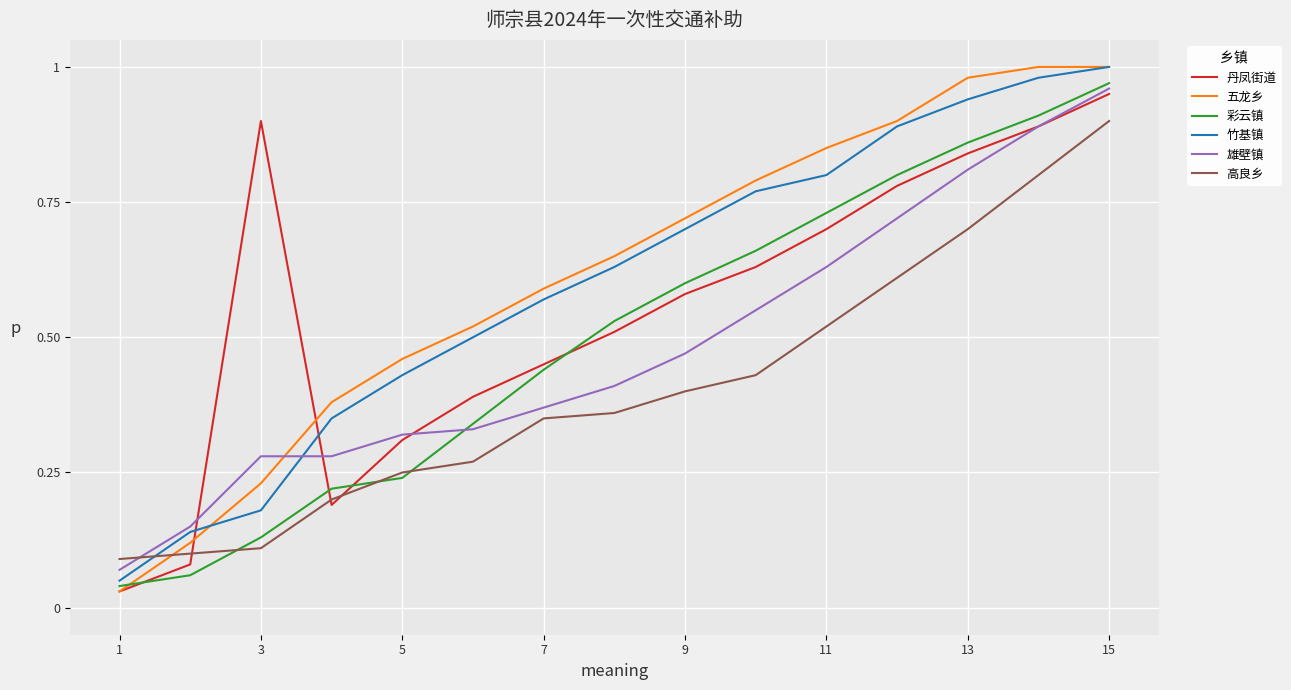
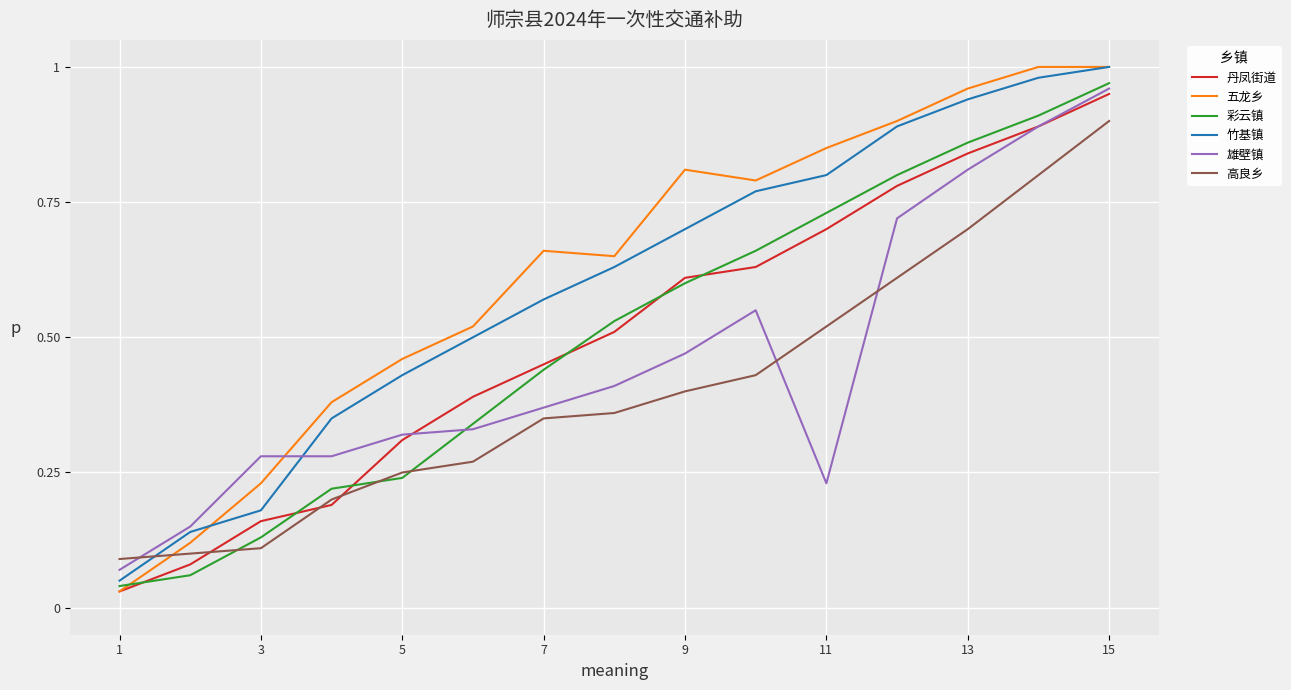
  {
    "丹凤街道": {
-     "3": 0.90,
+     "3": 0.16,
      "5": 0.31,
      "7": 0.45,
-     "9": 0.58,
+     "9": 0.61,
      "11": 0.70,
      "13": 0.84,
      "15": 0.95
    },
    "五龙乡": {
      "3": 0.23,
      "5": 0.46,
-     "7": 0.59,
-     "9": 0.72,
+     "7": 0.66,
+     "9": 0.81,
      "11": 0.85,
-     "13": 0.98
+     "13": 0.96
    },
    "彩云镇": {
      "1": 0.04,
      "3": 0.13,
      "5": 0.24,
      "7": 0.44,
      "9": 0.60,
      "11": 0.73,
      "13": 0.86,
      "15": 0.97
    },
    "竹基镇": {
      "1": 0.05,
      "3": 0.18,
      "5": 0.43,
      "7": 0.57,
      "9": 0.70,
      "11": 0.80,
      "13": 0.94
    },
    "雄壁镇": {
      "1": 0.07,
      "3": 0.28,
      "5": 0.32,
      "7": 0.37,
      "9": 0.47,
-     "11": 0.63,
+     "11": 0.23,
      "13": 0.81,
      "15": 0.96
    },
    "高良乡": {
      "1": 0.09,
      "3": 0.11,
      "5": 0.25,
      "7": 0.35,
      "9": 0.40,
      "11": 0.52,
      "13": 0.70,
      "15": 0.90
    }
  }
